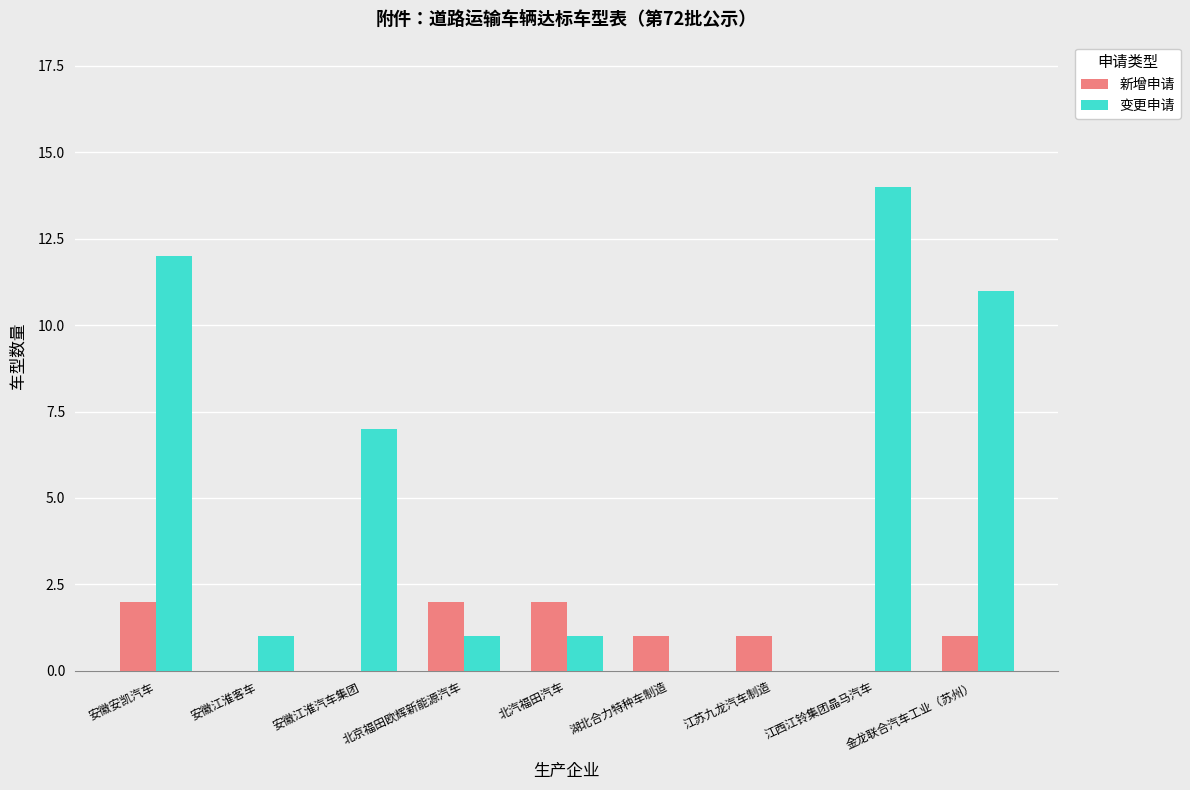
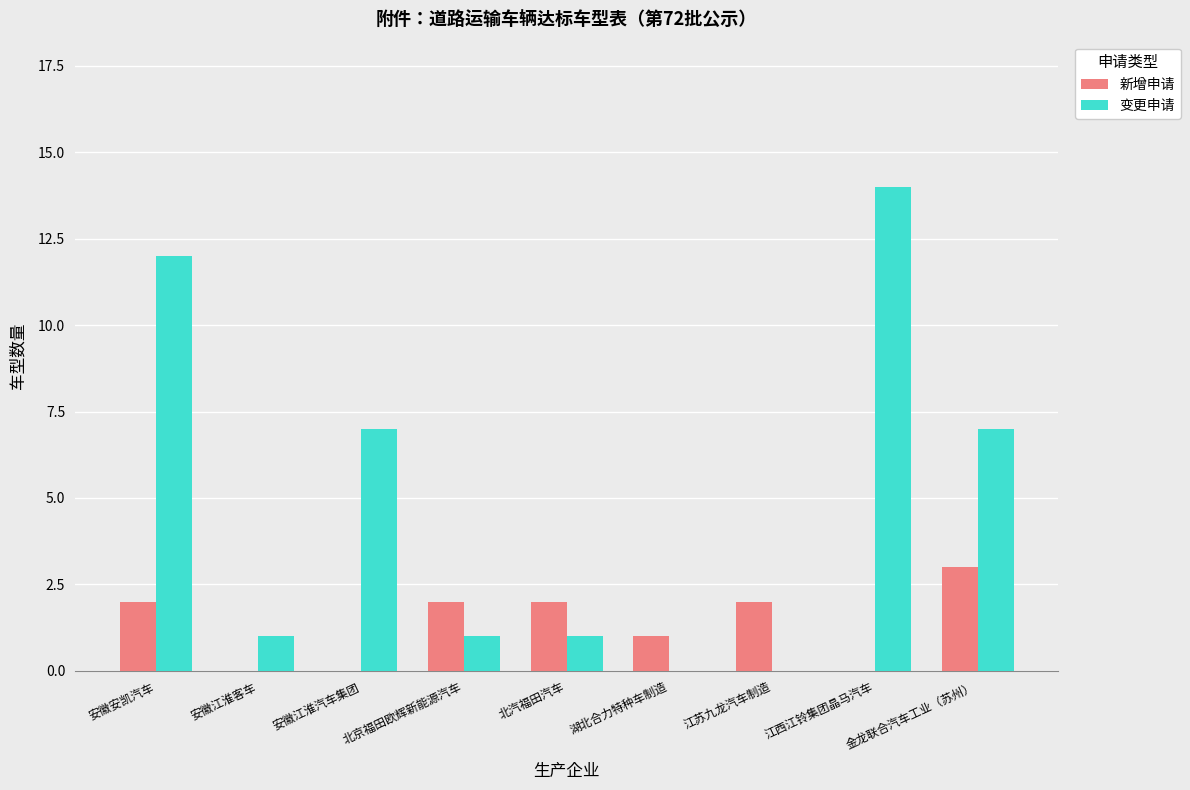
  {
    "新增申请": {
      "安徽安凯汽车": 2,
      "安徽江淮客车": 0,
      "安徽江淮汽车集团": 0,
      "北京福田欧辉新能源汽车": 2,
      "北汽福田汽车": 2,
      "湖北合力特种车制造": 1,
-     "江苏九龙汽车制造": 1,
+     "江苏九龙汽车制造": 2,
      "江西江铃集团晶马汽车": 0,
-     "金龙联合汽车工业（苏州）": 1
+     "金龙联合汽车工业（苏州）": 3
    },
    "变更申请": {
      "安徽安凯汽车": 12,
      "安徽江淮客车": 1,
      "安徽江淮汽车集团": 7,
      "北京福田欧辉新能源汽车": 1,
      "北汽福田汽车": 1,
      "湖北合力特种车制造": 0,
      "江苏九龙汽车制造": 0,
      "江西江铃集团晶马汽车": 14,
-     "金龙联合汽车工业（苏州）": 11
+     "金龙联合汽车工业（苏州）": 7
    }
  }
